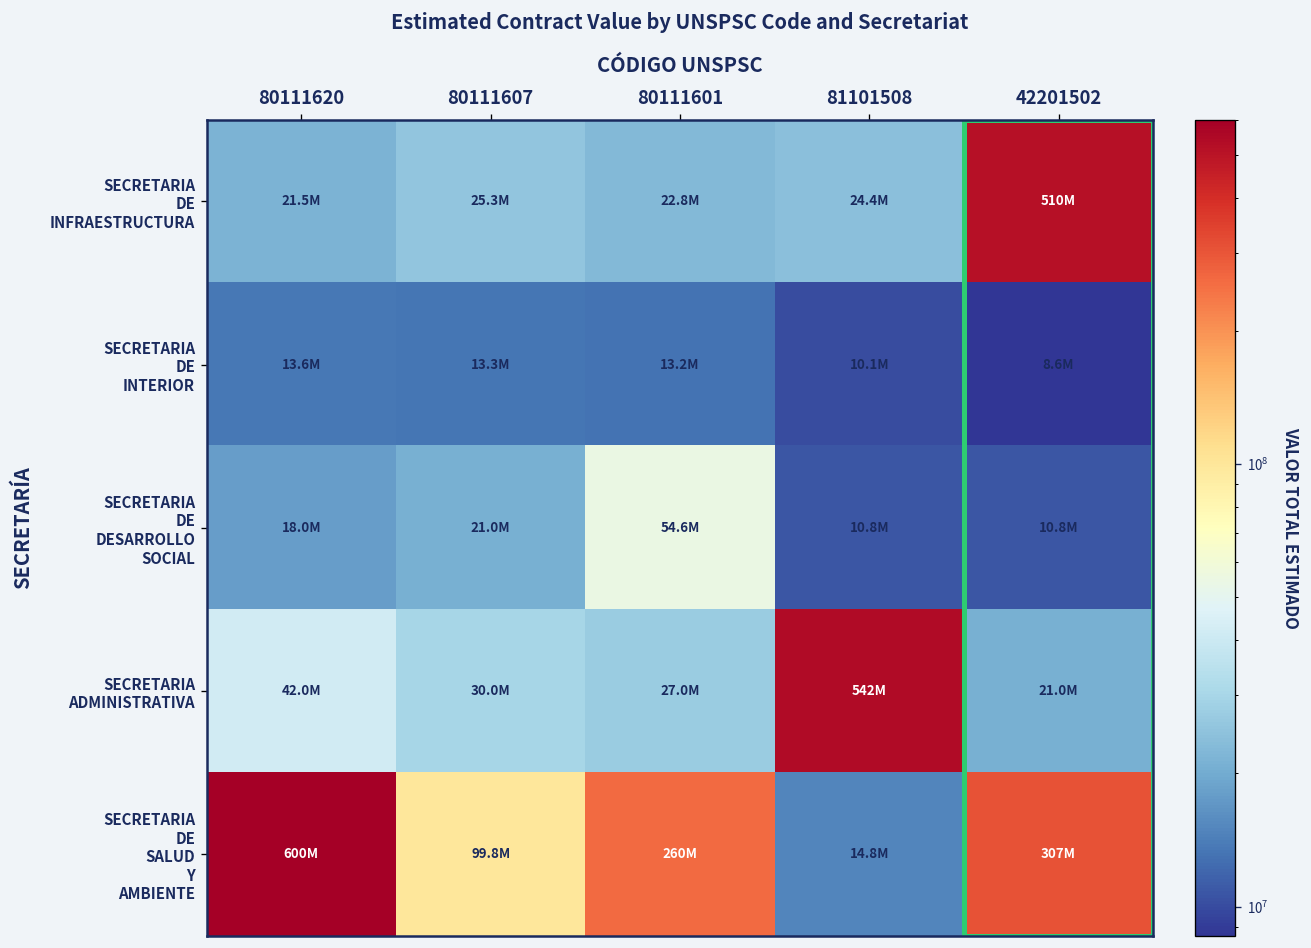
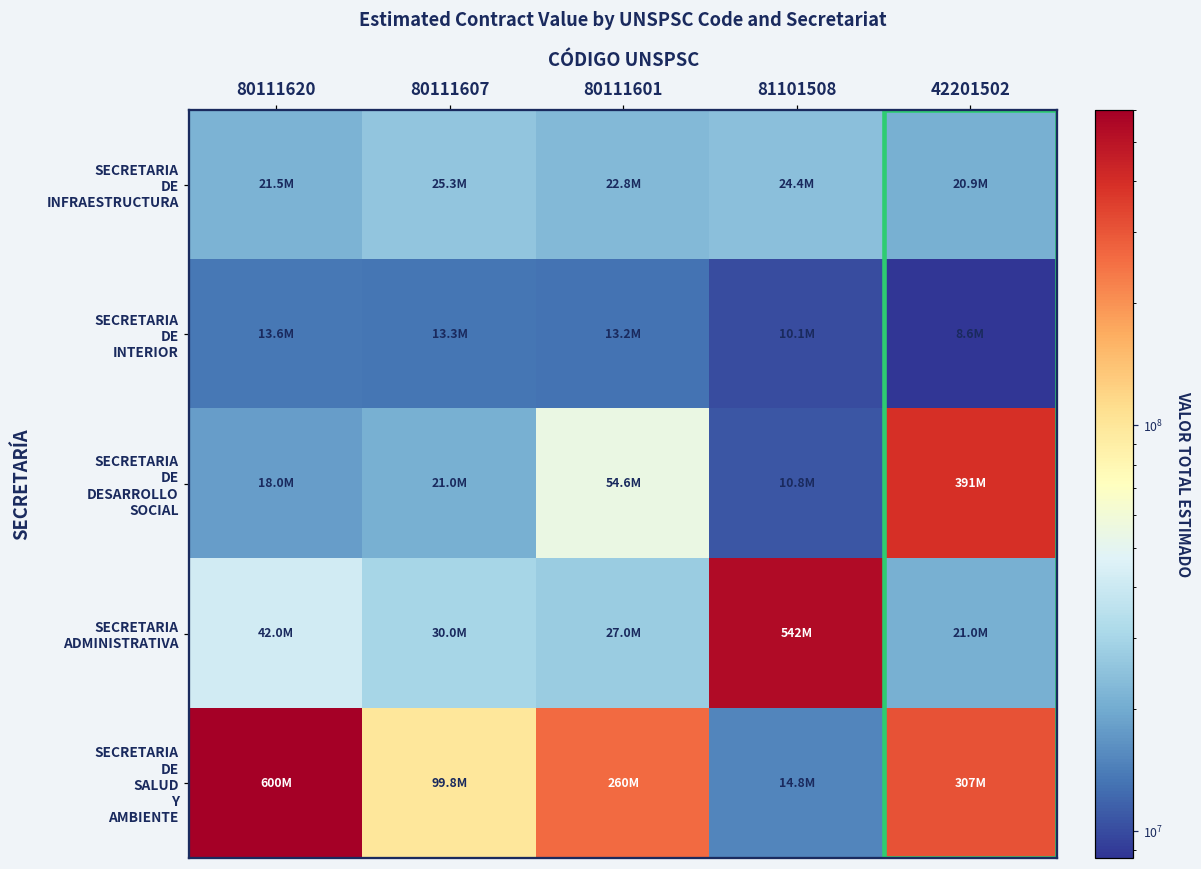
  {
    "SECRETARIA DE INFRAESTRUCTURA": {
      "80111620": "21.5M",
      "80111607": "25.3M",
      "80111601": "22.8M",
      "81101508": "24.4M",
-     "42201502": "510M"
+     "42201502": "20.9M"
    },
    "SECRETARIA DE INTERIOR": {
      "80111620": "13.6M",
      "80111607": "13.3M",
      "80111601": "13.2M",
      "81101508": "10.1M",
      "42201502": "8.6M"
    },
    "SECRETARIA DE DESARROLLO SOCIAL": {
      "80111620": "18.0M",
      "80111607": "21.0M",
      "80111601": "54.6M",
      "81101508": "10.8M",
-     "42201502": "10.8M"
+     "42201502": "391M"
    },
    "SECRETARIA ADMINISTRATIVA": {
      "80111620": "42.0M",
      "80111607": "30.0M",
      "80111601": "27.0M",
      "81101508": "542M",
      "42201502": "21.0M"
    },
    "SECRETARIA DE SALUD Y AMBIENTE": {
      "80111620": "600M",
      "80111607": "99.8M",
      "80111601": "260M",
      "81101508": "14.8M",
      "42201502": "307M"
    }
  }
